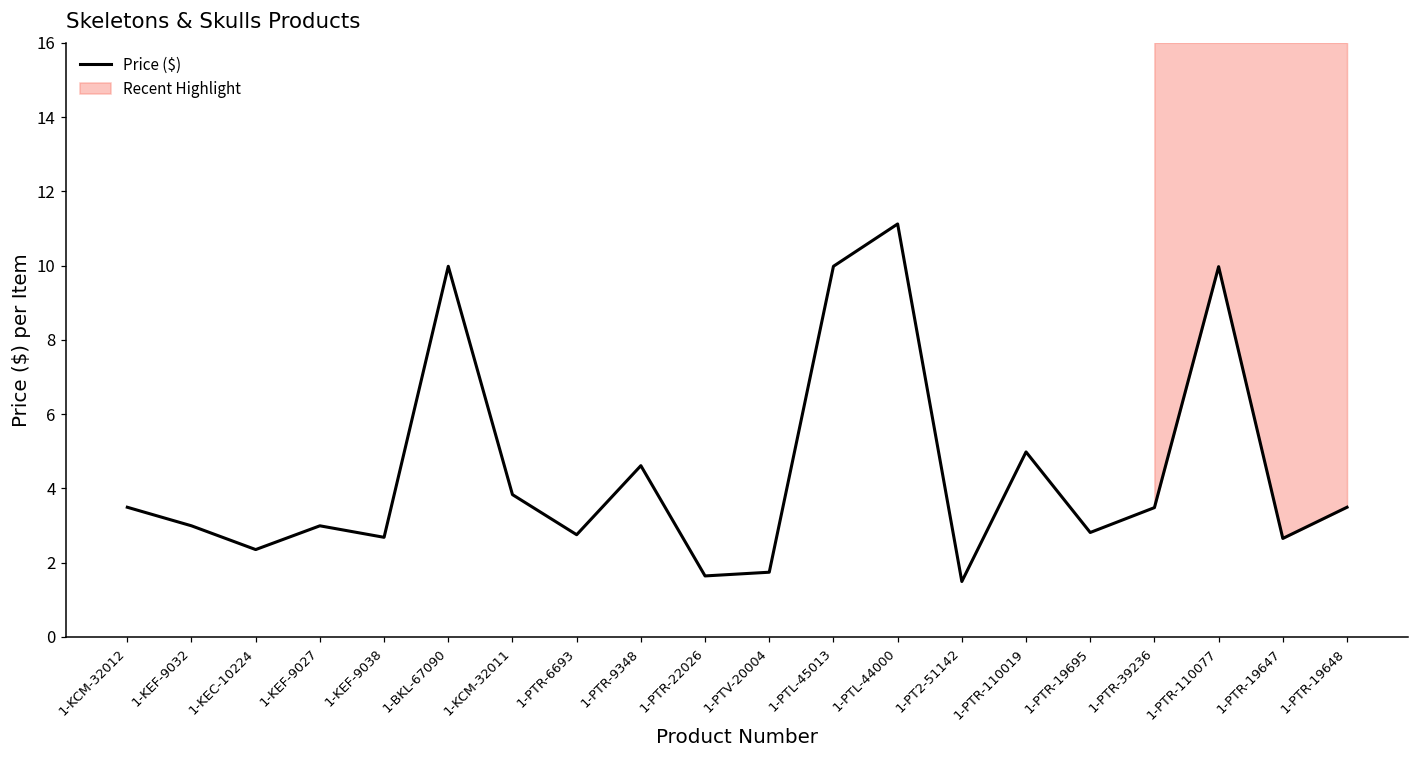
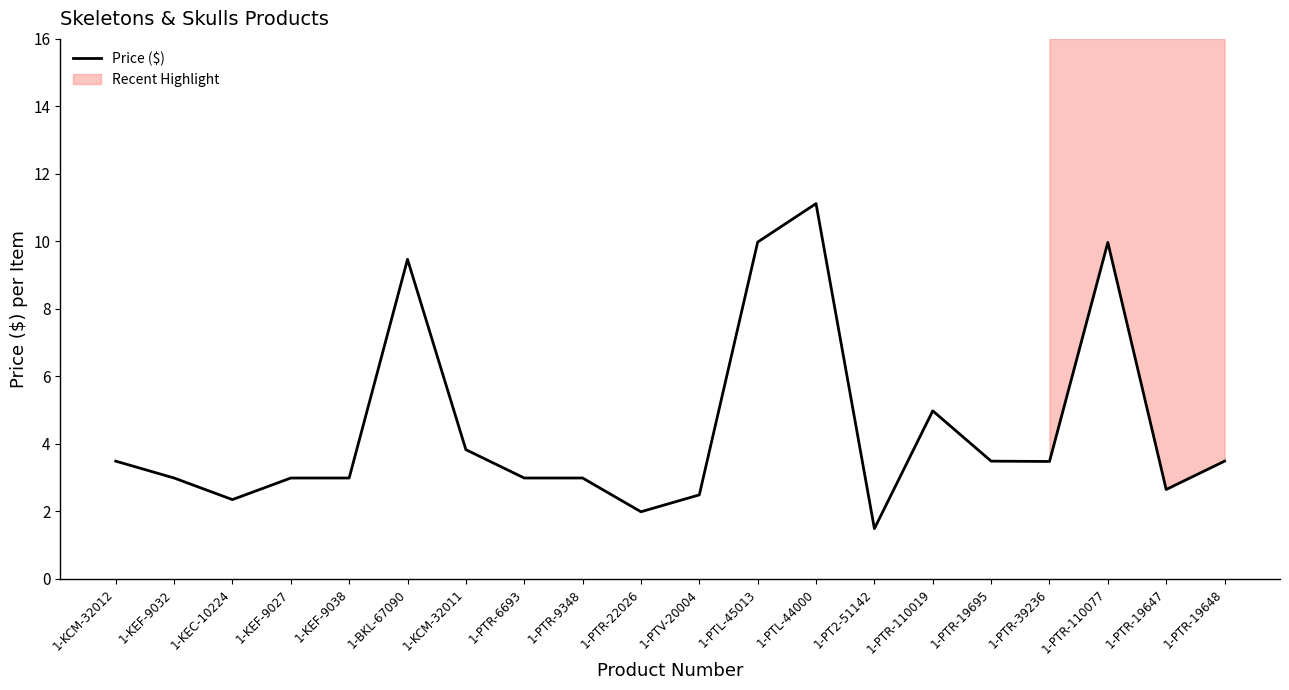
  {
    "Price ($)": {
      "1-KCM-32012": 3.5,
      "1-KEF-9032": 3.0,
      "1-KEC-10224": 2.4,
      "1-KEF-9027": 3.0,
-     "1-KEF-9038": 2.7,
-     "1-BKL-67090": 10.0,
+     "1-KEF-9038": 3.0,
+     "1-BKL-67090": 9.5,
      "1-KCM-32011": 3.8,
-     "1-PTR-6693": 2.8,
-     "1-PTR-9348": 4.6,
-     "1-PTR-22026": 1.6,
-     "1-PTV-20004": 1.7,
+     "1-PTR-6693": 3.0,
+     "1-PTR-9348": 3.0,
+     "1-PTR-22026": 2.0,
+     "1-PTV-20004": 2.5,
      "1-PTL-45013": 10.0,
      "1-PTL-44000": 11.1,
      "1-PT2-51142": 1.5,
      "1-PTR-110019": 5.0,
-     "1-PTR-19695": 2.8,
+     "1-PTR-19695": 3.5,
      "1-PTR-39236": 3.5,
      "1-PTR-110077": 10.0,
      "1-PTR-19647": 2.7,
      "1-PTR-19648": 3.5
    }
  }
